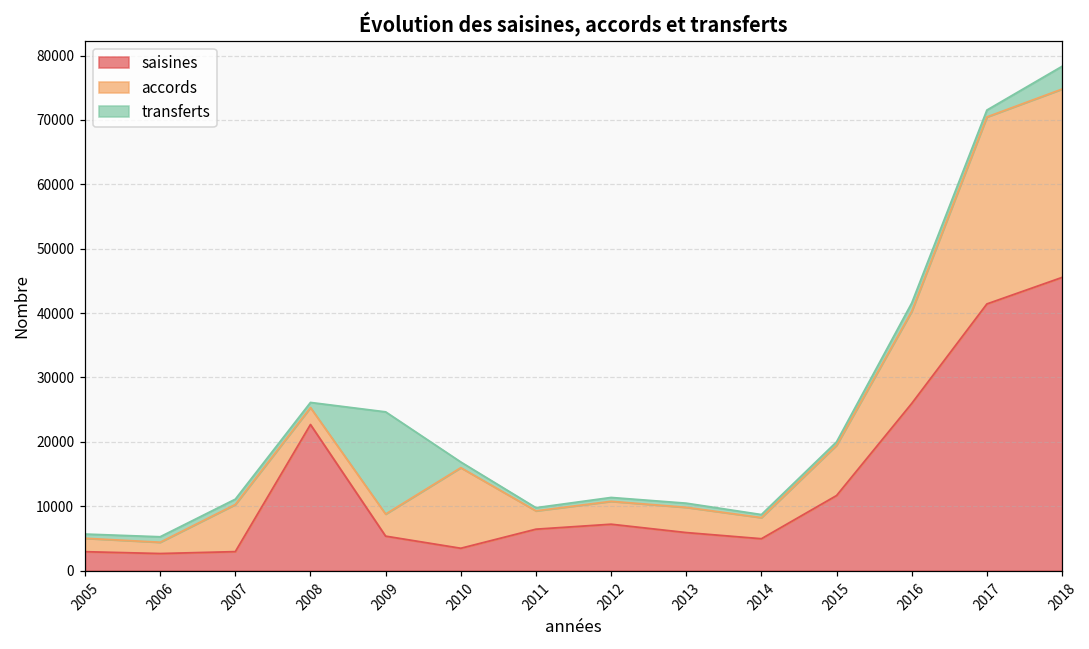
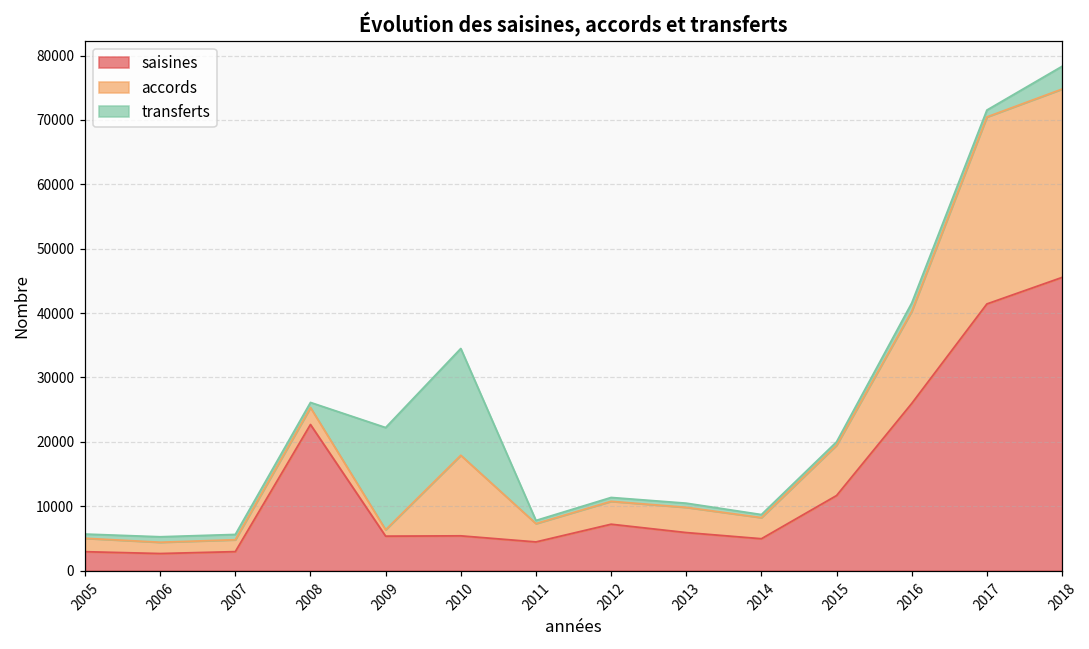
  {
    "saisines": {
      "2005": 3000,
      "2006": 3000,
      "2007": 3000,
      "2008": 23000,
      "2009": 5000,
-     "2010": 3000,
-     "2011": 6000,
+     "2010": 5000,
+     "2011": 4000,
      "2012": 7000,
      "2013": 6000,
      "2014": 5000,
      "2015": 12000,
      "2016": 26000,
      "2017": 41000,
      "2018": 46000
    },
    "accords": {
      "2005": 2000,
      "2006": 2000,
-     "2007": 7000,
+     "2007": 2000,
      "2008": 3000,
-     "2009": 3000,
+     "2009": 1000,
      "2010": 13000,
      "2011": 3000,
      "2012": 4000,
      "2013": 4000,
      "2014": 3000,
      "2015": 8000,
      "2016": 14000,
      "2017": 29000,
      "2018": 29000
    },
    "transferts": {
      "2005": 1000,
      "2006": 1000,
      "2007": 1000,
      "2008": 1000,
      "2009": 16000,
-     "2010": 1000,
+     "2010": 17000,
      "2011": 0,
      "2012": 1000,
      "2013": 1000,
      "2014": 0,
      "2015": 1000,
      "2016": 1000,
      "2017": 1000,
      "2018": 4000
    }
  }
